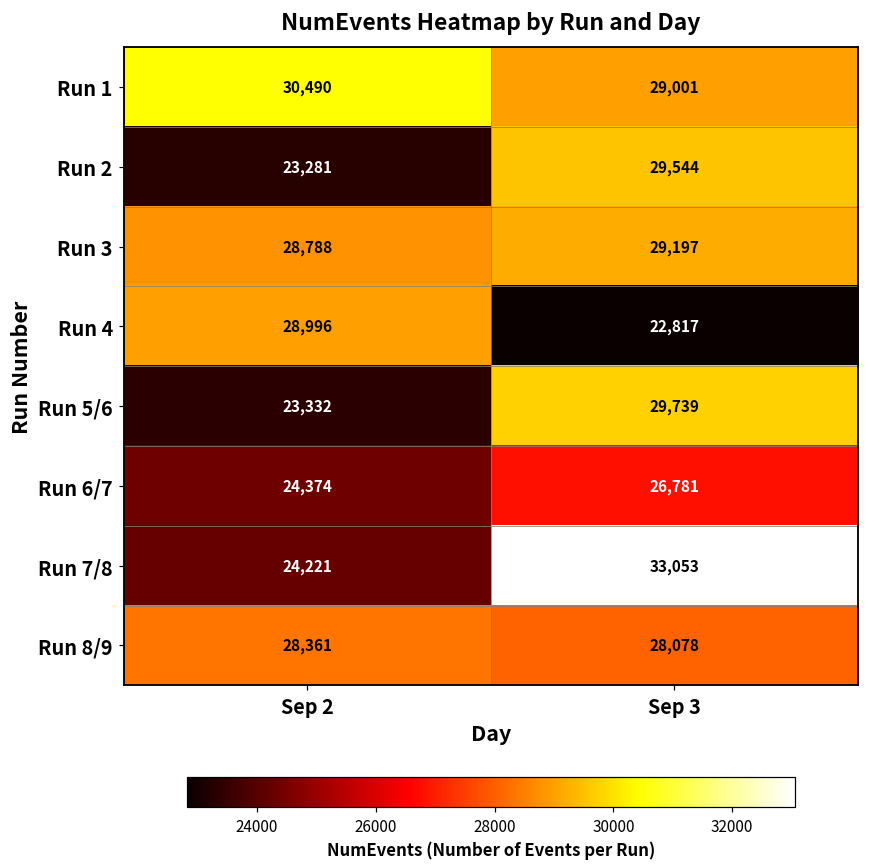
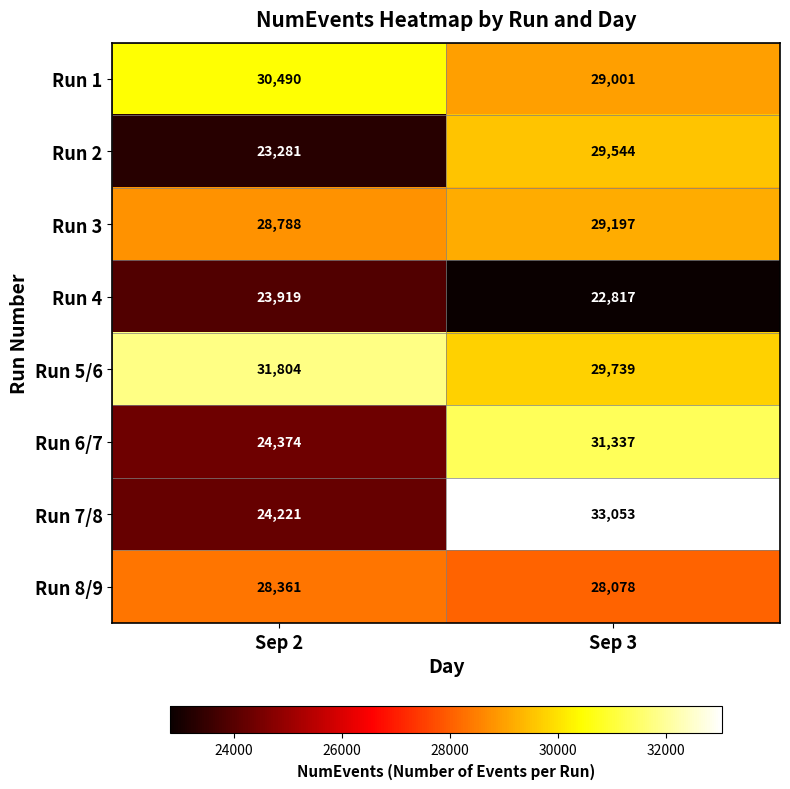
  {
    "Run 1": {
      "Sep 2": "30,490",
      "Sep 3": "29,001"
    },
    "Run 2": {
      "Sep 2": "23,281",
      "Sep 3": "29,544"
    },
    "Run 3": {
      "Sep 2": "28,788",
      "Sep 3": "29,197"
    },
    "Run 4": {
-     "Sep 2": "28,996",
+     "Sep 2": "23,919",
      "Sep 3": "22,817"
    },
    "Run 5/6": {
-     "Sep 2": "23,332",
+     "Sep 2": "31,804",
      "Sep 3": "29,739"
    },
    "Run 6/7": {
      "Sep 2": "24,374",
-     "Sep 3": "26,781"
+     "Sep 3": "31,337"
    },
    "Run 7/8": {
      "Sep 2": "24,221",
      "Sep 3": "33,053"
    },
    "Run 8/9": {
      "Sep 2": "28,361",
      "Sep 3": "28,078"
    }
  }
